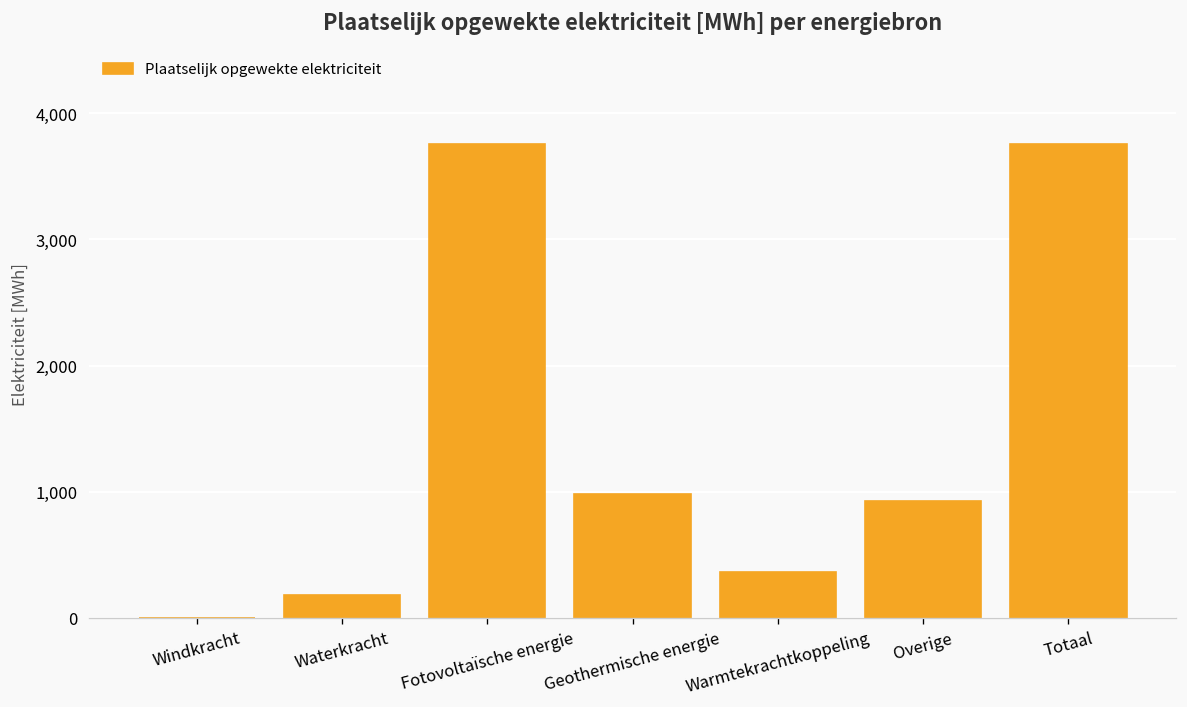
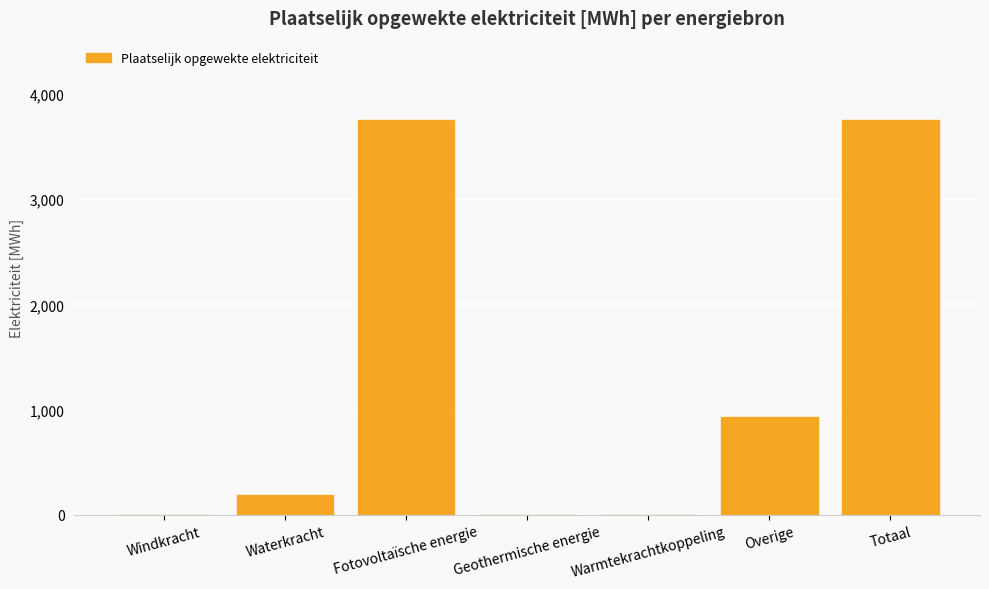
  {
    "Windkracht": "0",
    "Waterkracht": "180",
    "Fotovoltaïsche energie": "3,760",
-   "Geothermische energie": "980",
-   "Warmtekrachtkoppeling": "360",
+   "Geothermische energie": "0",
+   "Warmtekrachtkoppeling": "0",
    "Overige": "930",
    "Totaal": "3,760"
  }
